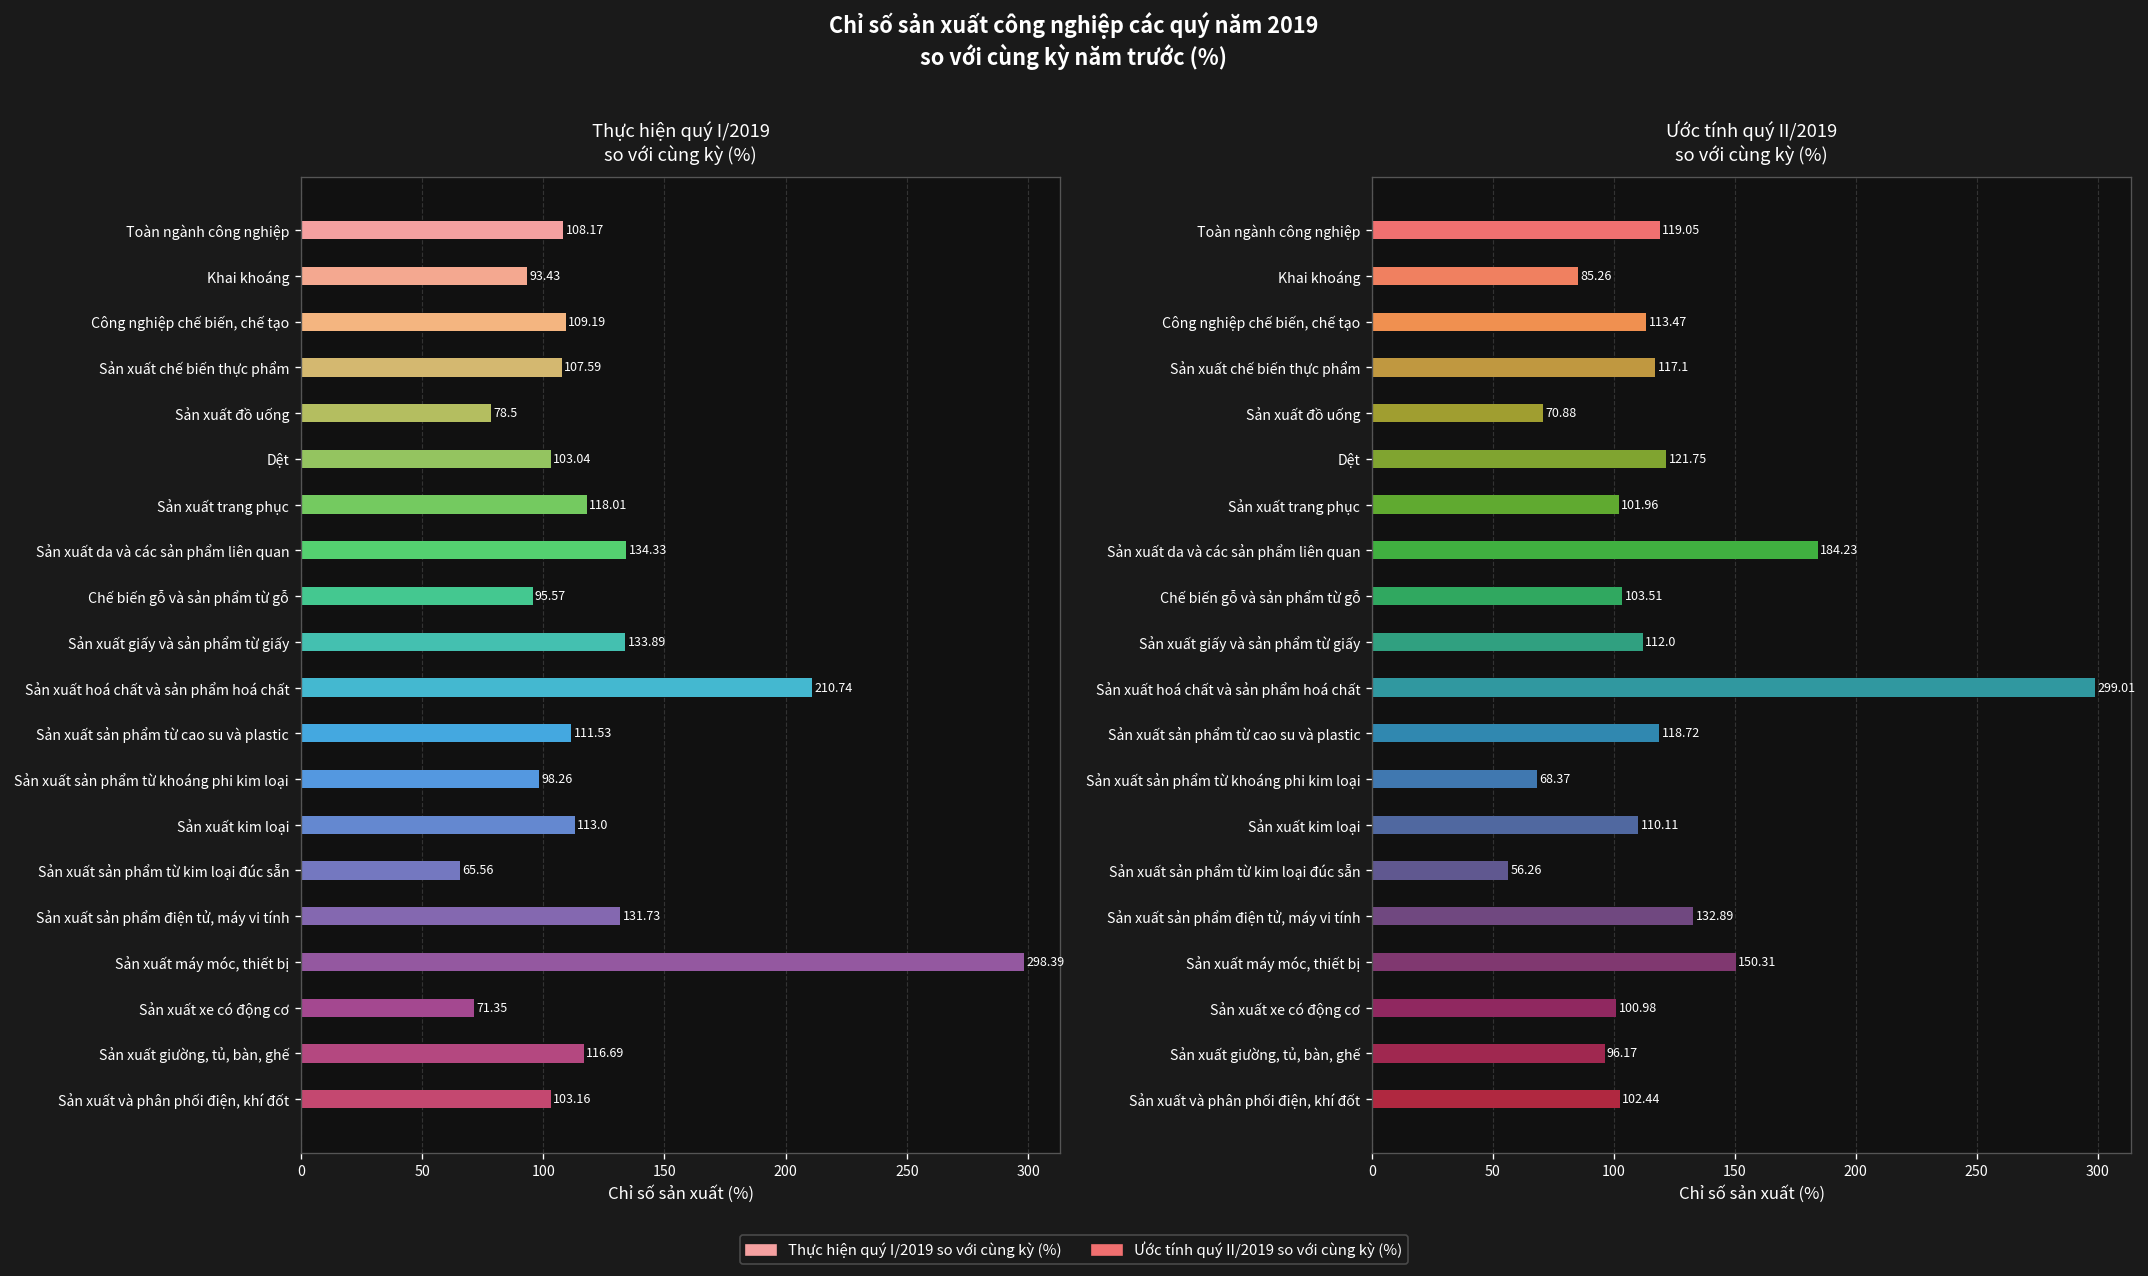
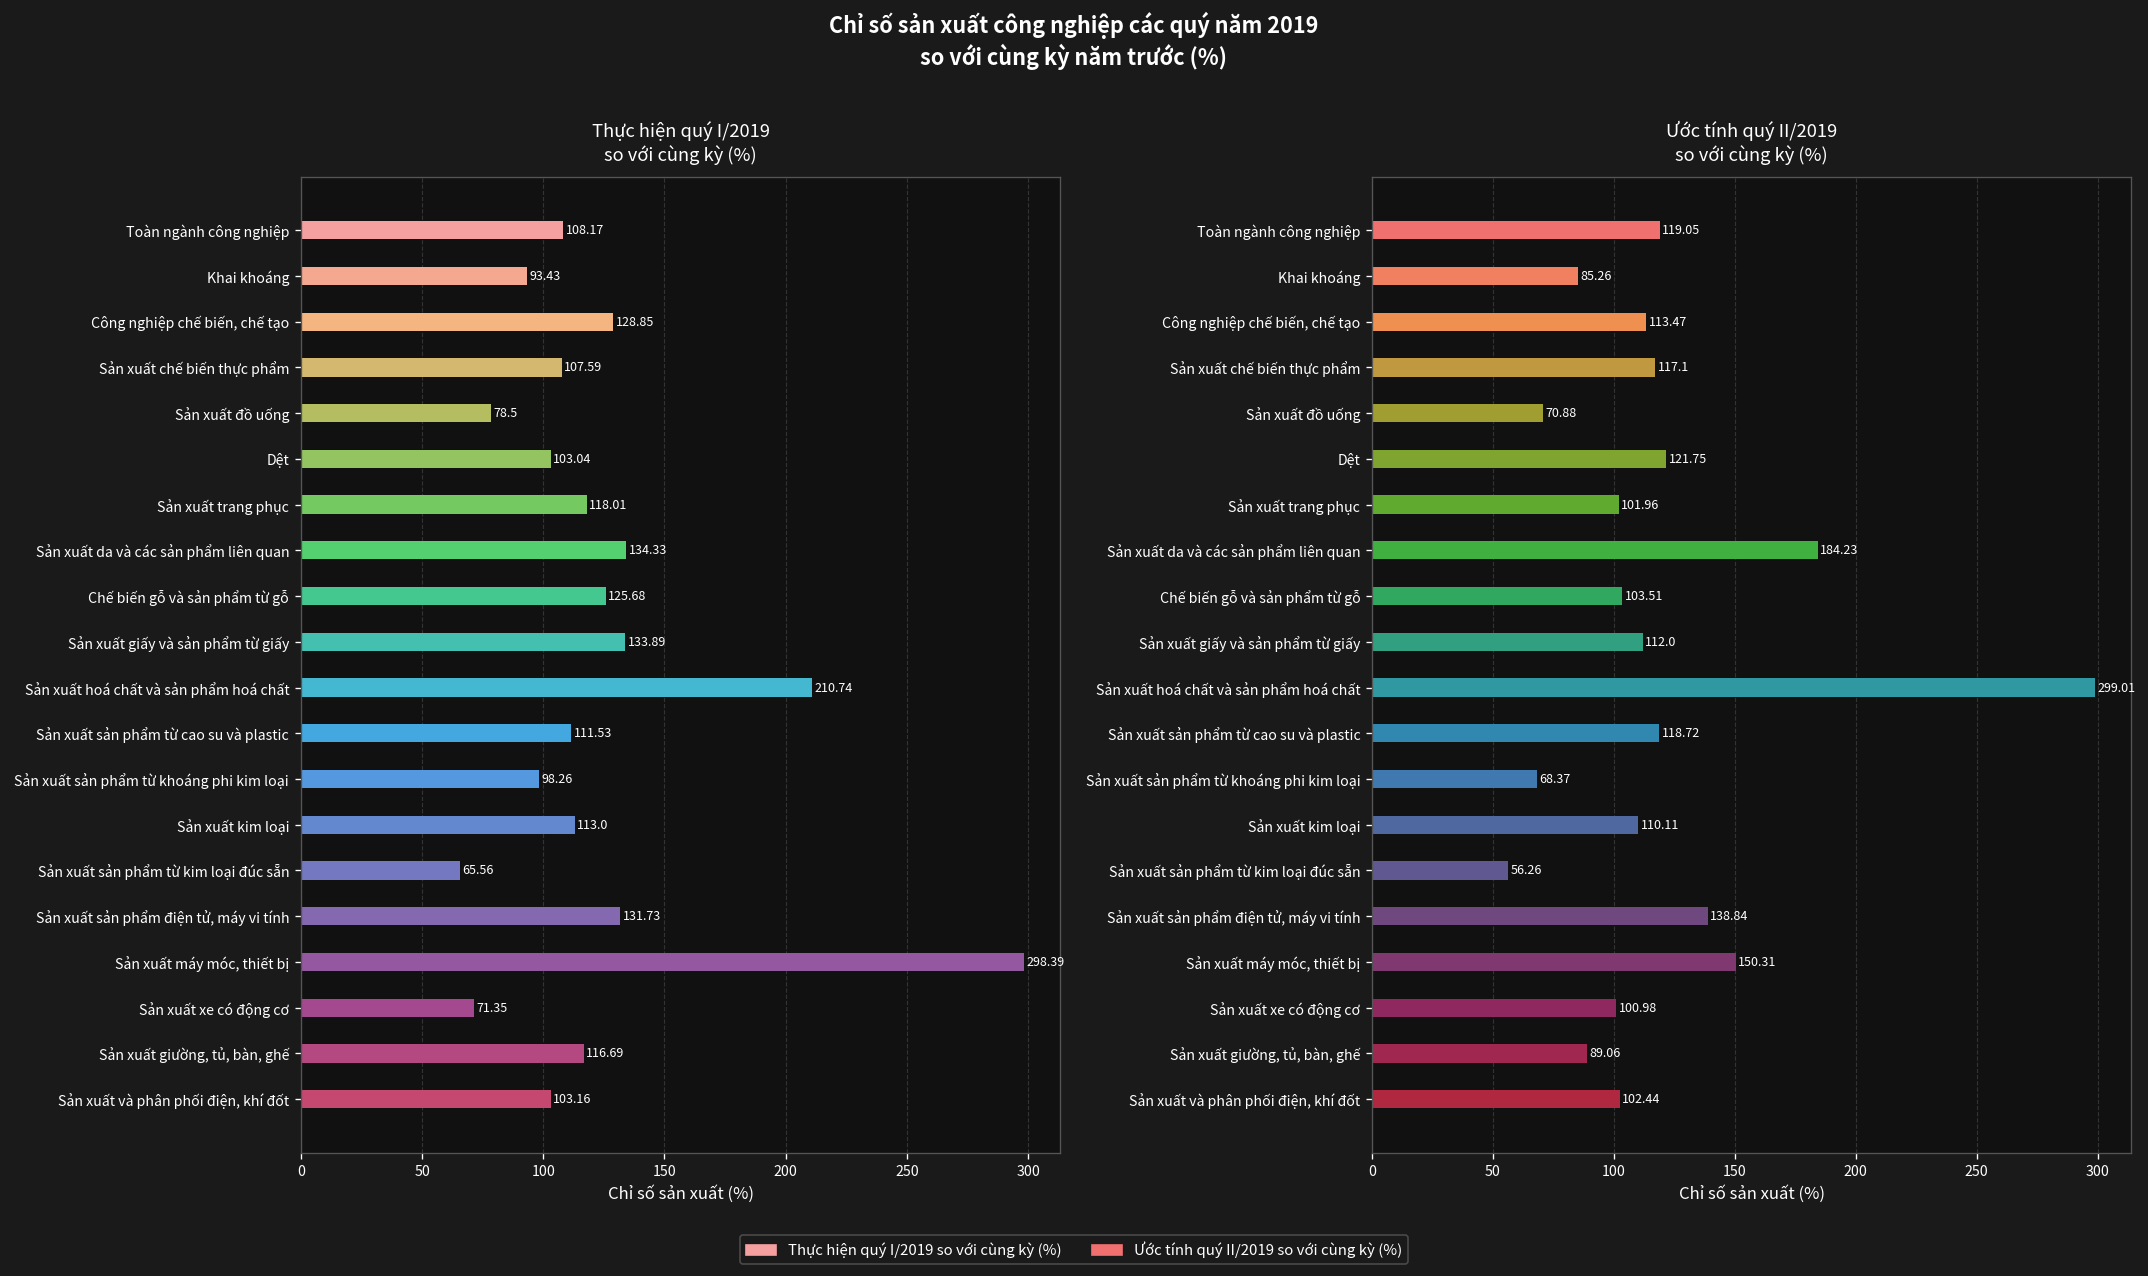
  {
    "Thực hiện quý I/2019 so với cùng kỳ (%)": {
      "Toàn ngành công nghiệp": 108.17,
      "Khai khoáng": 93.43,
-     "Công nghiệp chế biến, chế tạo": 109.19,
+     "Công nghiệp chế biến, chế tạo": 128.85,
      "Sản xuất chế biến thực phẩm": 107.59,
      "Sản xuất đồ uống": 78.5,
      "Dệt": 103.04,
      "Sản xuất trang phục": 118.01,
      "Sản xuất da và các sản phẩm liên quan": 134.33,
-     "Chế biến gỗ và sản phẩm từ gỗ": 95.57,
+     "Chế biến gỗ và sản phẩm từ gỗ": 125.68,
      "Sản xuất giấy và sản phẩm từ giấy": 133.89,
      "Sản xuất hoá chất và sản phẩm hoá chất": 210.74,
      "Sản xuất sản phẩm từ cao su và plastic": 111.53,
      "Sản xuất sản phẩm từ khoáng phi kim loại": 98.26,
      "Sản xuất kim loại": 113.0,
      "Sản xuất sản phẩm từ kim loại đúc sẵn": 65.56,
      "Sản xuất sản phẩm điện tử, máy vi tính": 131.73,
      "Sản xuất máy móc, thiết bị": 298.39,
      "Sản xuất xe có động cơ": 71.35,
      "Sản xuất giường, tủ, bàn, ghế": 116.69,
      "Sản xuất và phân phối điện, khí đốt": 103.16
    },
    "Ước tính quý II/2019 so với cùng kỳ (%)": {
      "Toàn ngành công nghiệp": 119.05,
      "Khai khoáng": 85.26,
      "Công nghiệp chế biến, chế tạo": 113.47,
      "Sản xuất chế biến thực phẩm": 117.1,
      "Sản xuất đồ uống": 70.88,
      "Dệt": 121.75,
      "Sản xuất trang phục": 101.96,
      "Sản xuất da và các sản phẩm liên quan": 184.23,
      "Chế biến gỗ và sản phẩm từ gỗ": 103.51,
      "Sản xuất giấy và sản phẩm từ giấy": 112.0,
      "Sản xuất hoá chất và sản phẩm hoá chất": 299.01,
      "Sản xuất sản phẩm từ cao su và plastic": 118.72,
      "Sản xuất sản phẩm từ khoáng phi kim loại": 68.37,
      "Sản xuất kim loại": 110.11,
      "Sản xuất sản phẩm từ kim loại đúc sẵn": 56.26,
-     "Sản xuất sản phẩm điện tử, máy vi tính": 132.89,
+     "Sản xuất sản phẩm điện tử, máy vi tính": 138.84,
      "Sản xuất máy móc, thiết bị": 150.31,
      "Sản xuất xe có động cơ": 100.98,
-     "Sản xuất giường, tủ, bàn, ghế": 96.17,
+     "Sản xuất giường, tủ, bàn, ghế": 89.06,
      "Sản xuất và phân phối điện, khí đốt": 102.44
    }
  }
